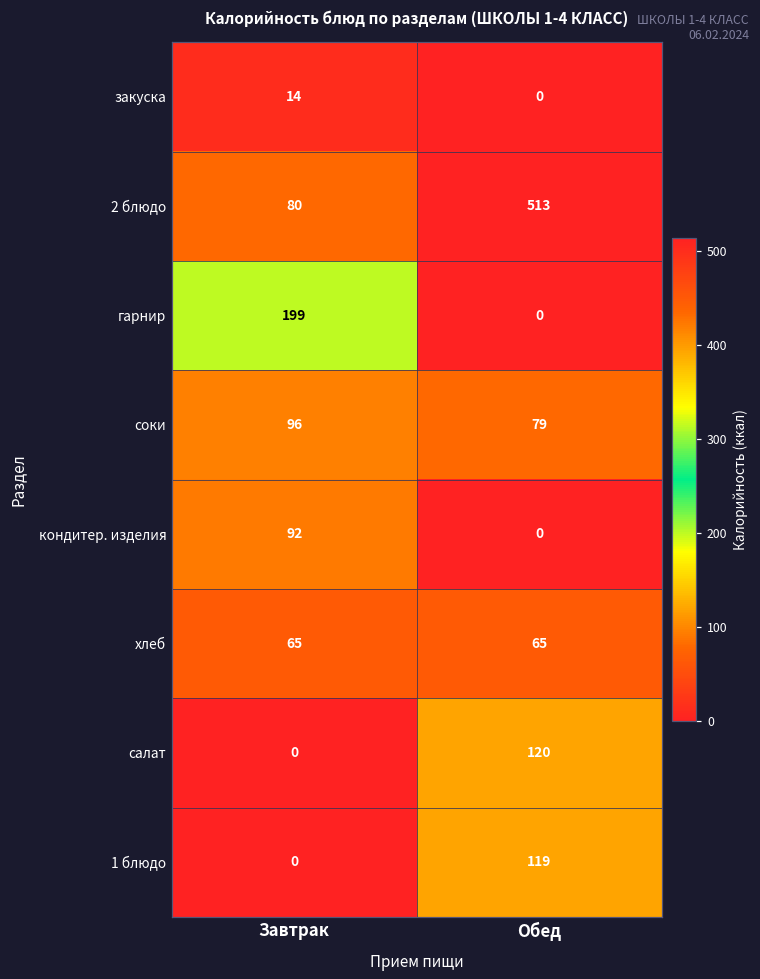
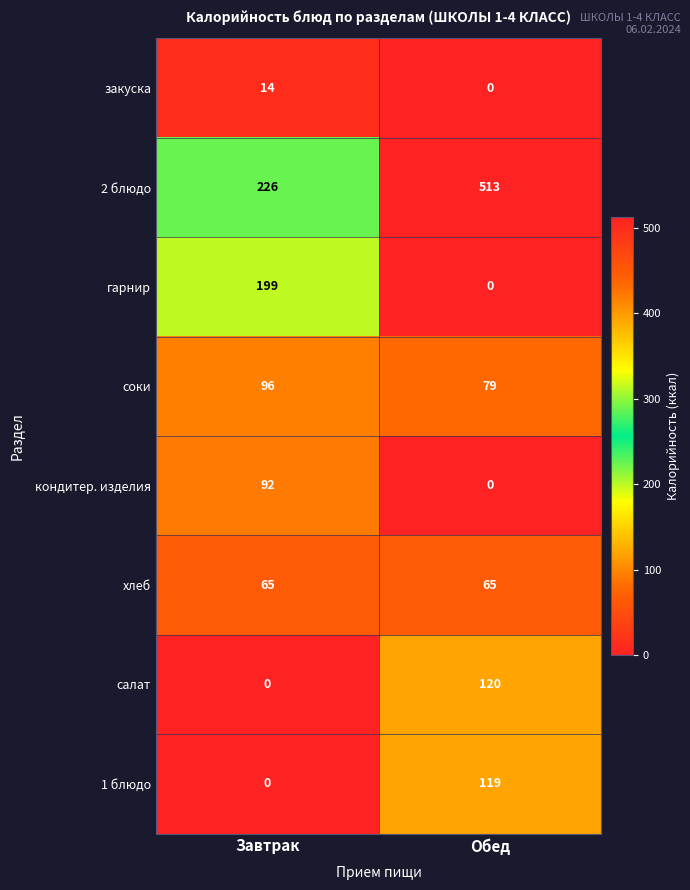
  {
    "закуска": {
      "Завтрак": 14,
      "Обед": 0
    },
    "2 блюдо": {
-     "Завтрак": 80,
+     "Завтрак": 226,
      "Обед": 513
    },
    "гарнир": {
      "Завтрак": 199,
      "Обед": 0
    },
    "соки": {
      "Завтрак": 96,
      "Обед": 79
    },
    "кондитер. изделия": {
      "Завтрак": 92,
      "Обед": 0
    },
    "хлеб": {
      "Завтрак": 65,
      "Обед": 65
    },
    "салат": {
      "Завтрак": 0,
      "Обед": 120
    },
    "1 блюдо": {
      "Завтрак": 0,
      "Обед": 119
    }
  }
